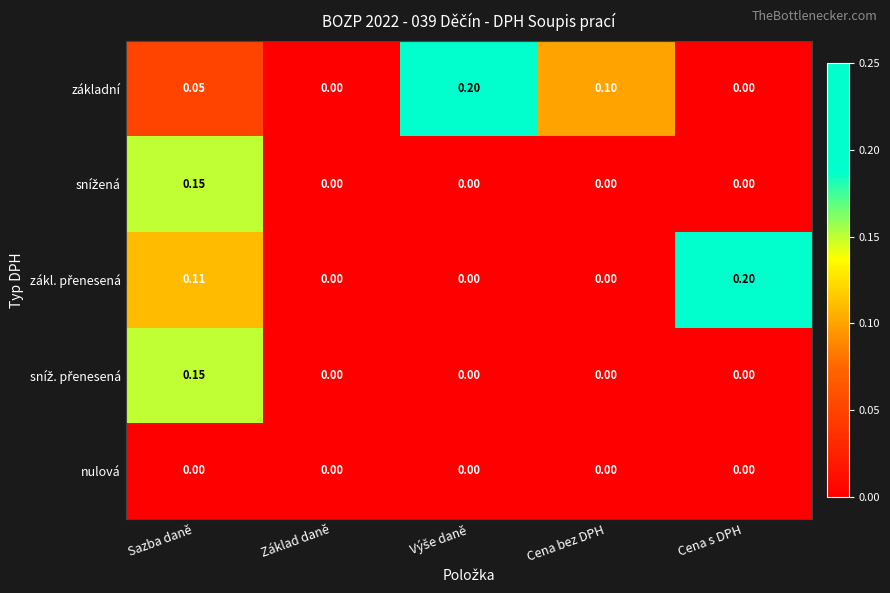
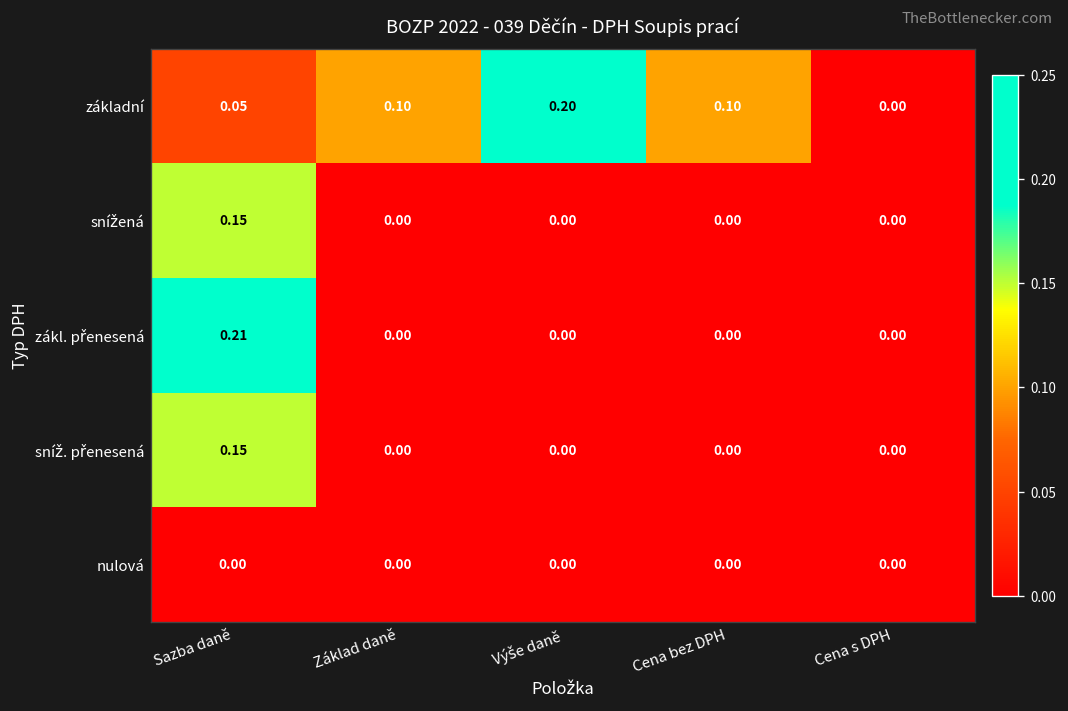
  {
    "základní": {
      "Sazba daně": 0.05,
-     "Základ daně": 0.00,
+     "Základ daně": 0.10,
      "Výše daně": 0.20,
      "Cena bez DPH": 0.10,
      "Cena s DPH": 0.00
    },
    "snížená": {
      "Sazba daně": 0.15,
      "Základ daně": 0.00,
      "Výše daně": 0.00,
      "Cena bez DPH": 0.00,
      "Cena s DPH": 0.00
    },
    "zákl. přenesená": {
-     "Sazba daně": 0.11,
+     "Sazba daně": 0.21,
      "Základ daně": 0.00,
      "Výše daně": 0.00,
      "Cena bez DPH": 0.00,
-     "Cena s DPH": 0.20
+     "Cena s DPH": 0.00
    },
    "sníž. přenesená": {
      "Sazba daně": 0.15,
      "Základ daně": 0.00,
      "Výše daně": 0.00,
      "Cena bez DPH": 0.00,
      "Cena s DPH": 0.00
    },
    "nulová": {
      "Sazba daně": 0.00,
      "Základ daně": 0.00,
      "Výše daně": 0.00,
      "Cena bez DPH": 0.00,
      "Cena s DPH": 0.00
    }
  }
